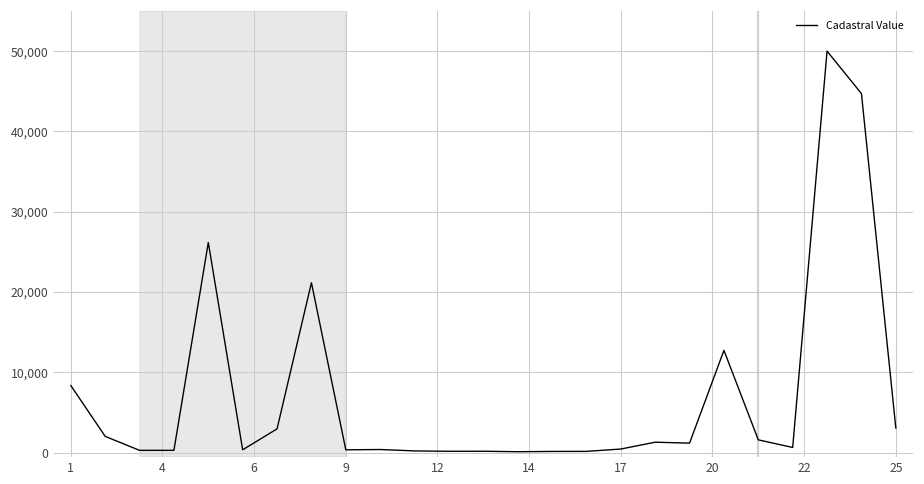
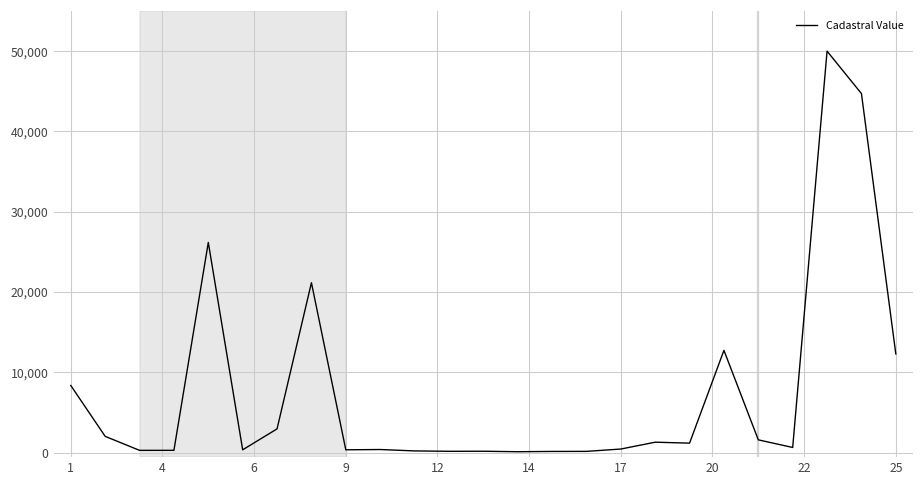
  {
    "1": "8,000",
    "9": "0",
    "17": "0",
-   "25": "3,000"
+   "25": "12,000"
  }
